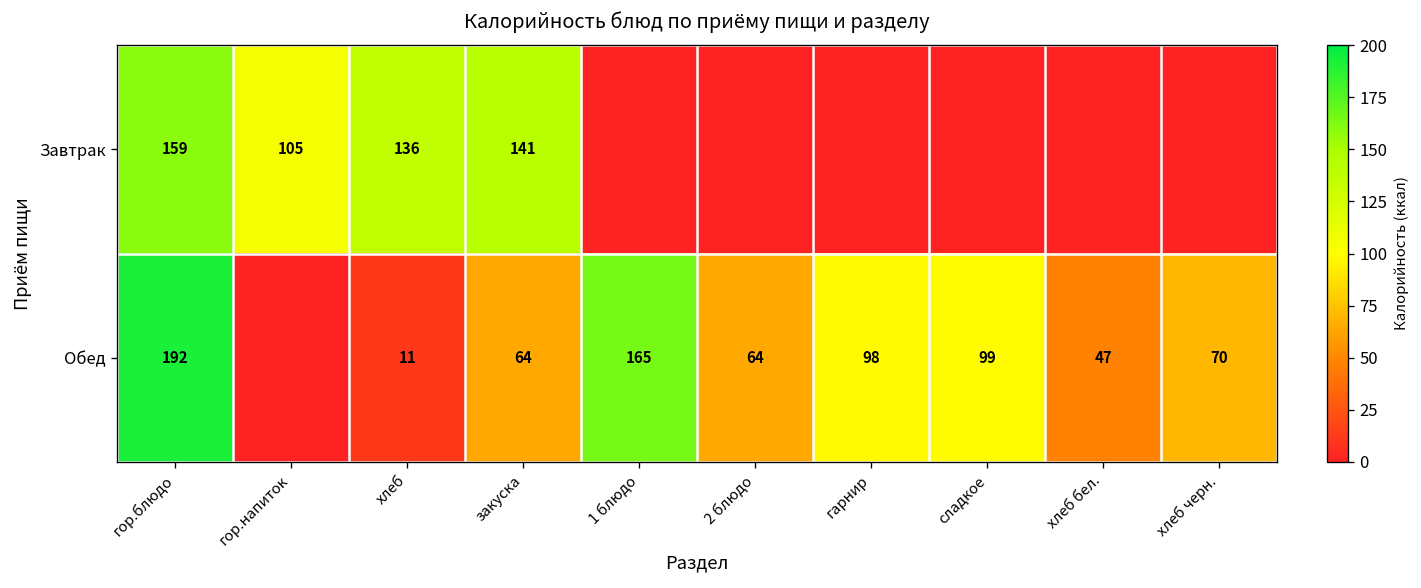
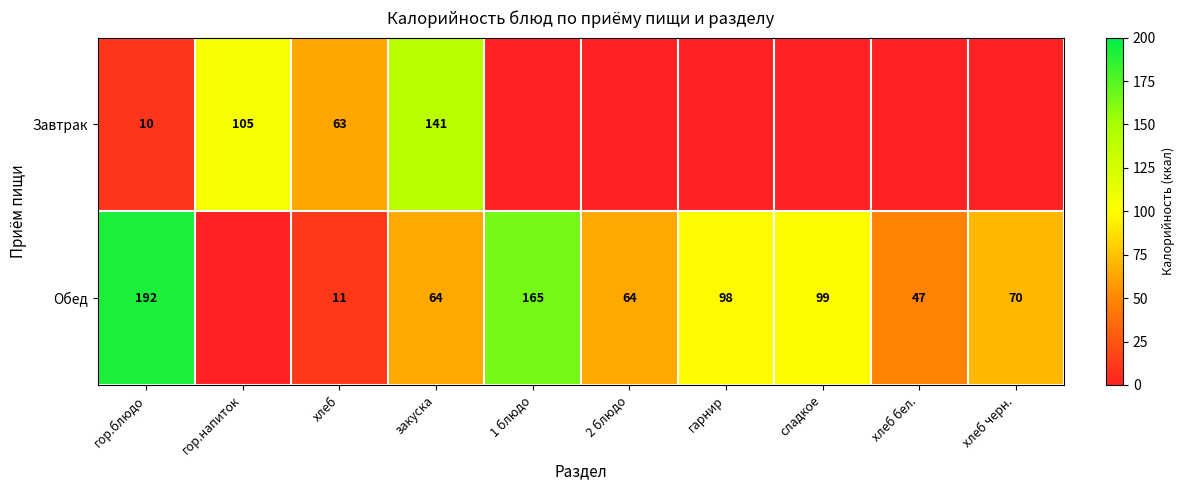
  {
    "Завтрак": {
-     "гор.блюдо": 159,
+     "гор.блюдо": 10,
      "гор.напиток": 105,
-     "хлеб": 136,
+     "хлеб": 63,
      "закуска": 141
    },
    "Обед": {
      "гор.блюдо": 192,
      "хлеб": 11,
      "закуска": 64,
      "1 блюдо": 165,
      "2 блюдо": 64,
      "гарнир": 98,
      "сладкое": 99,
      "хлеб бел.": 47,
      "хлеб черн.": 70
    }
  }
